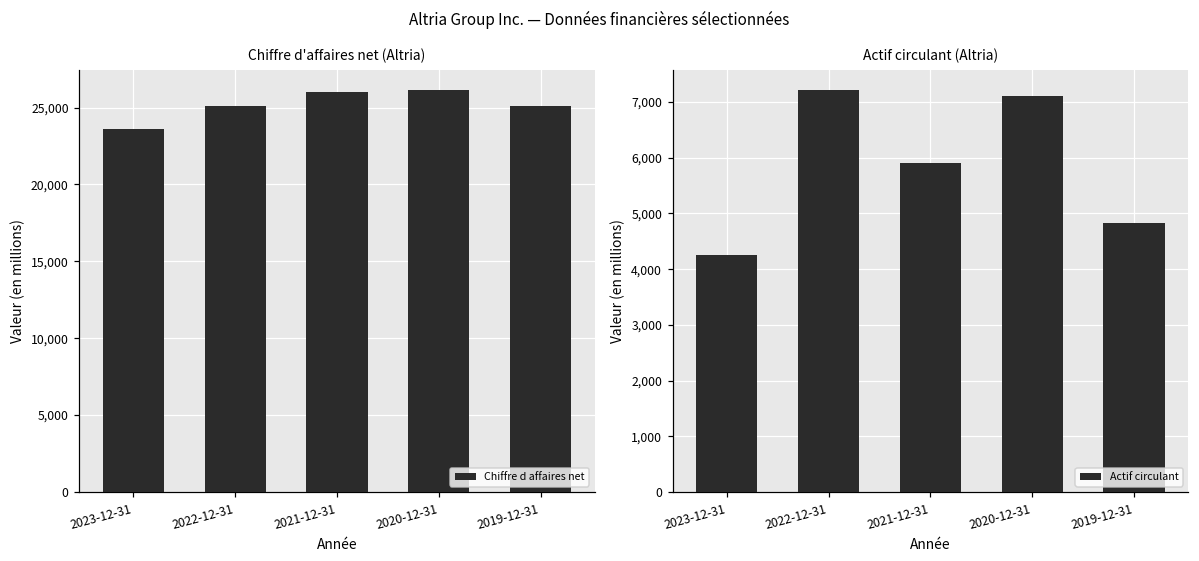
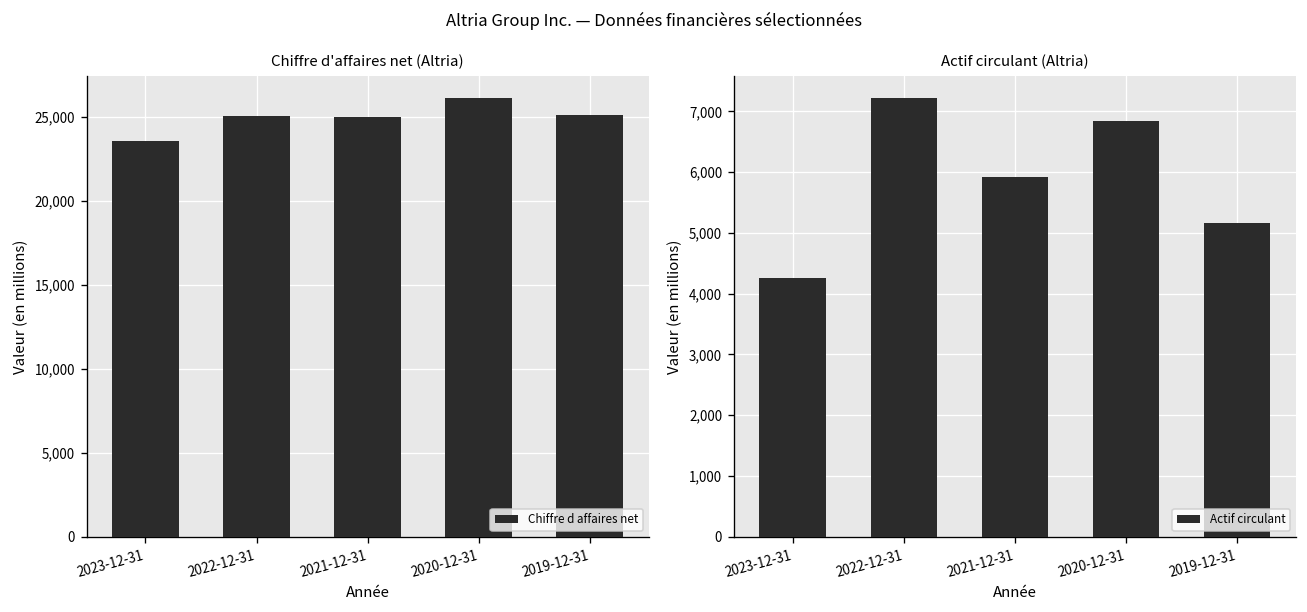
  {
    "Chiffre d'affaires net (Altria)": {
      "2023-12-31": "23,600",
      "2022-12-31": "25,100",
-     "2021-12-31": "26,000",
+     "2021-12-31": "25,000",
      "2020-12-31": "26,200",
      "2019-12-31": "25,100"
    },
    "Actif circulant (Altria)": {
      "2023-12-31": "4,300",
      "2022-12-31": "7,200",
      "2021-12-31": "5,900",
-     "2020-12-31": "7,100",
-     "2019-12-31": "4,800"
+     "2020-12-31": "6,800",
+     "2019-12-31": "5,200"
    }
  }
